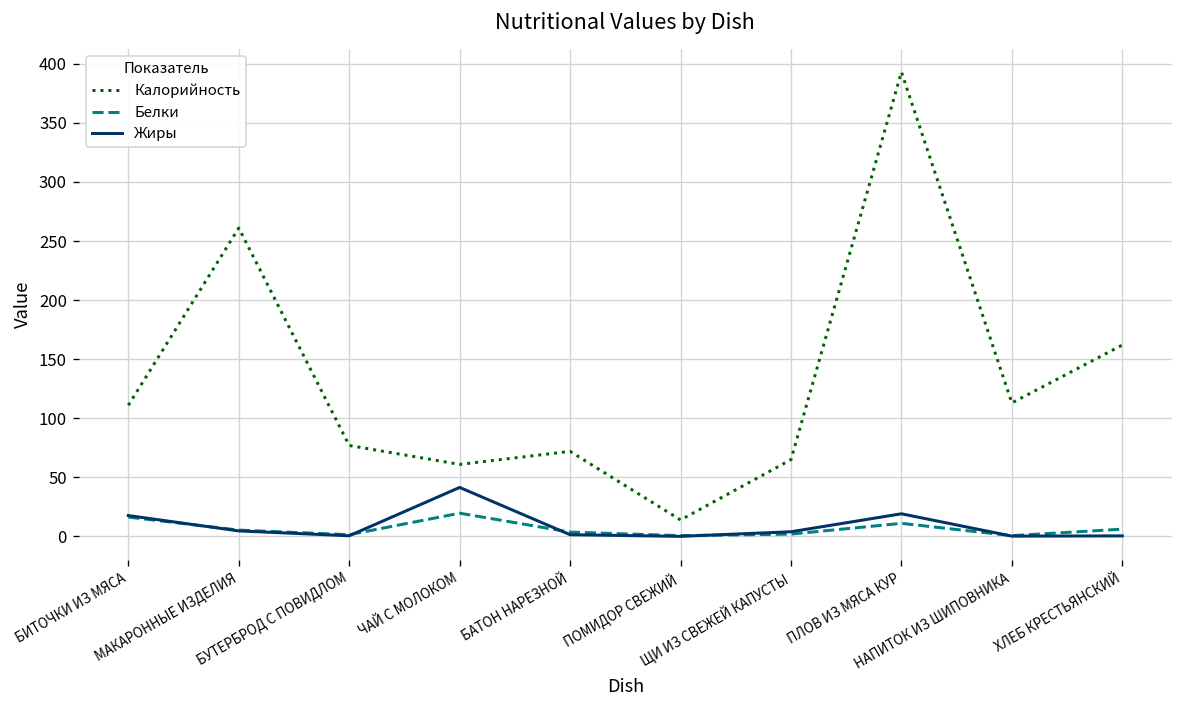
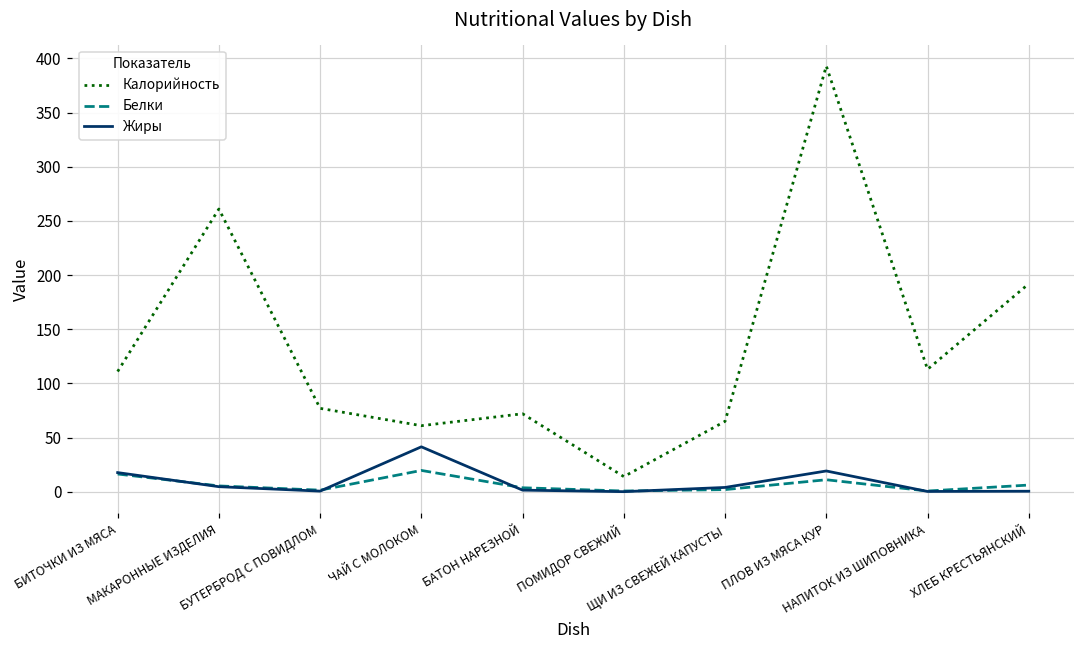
  {
    "Калорийность": {
      "БИТОЧКИ ИЗ МЯСА": 110,
      "МАКАРОННЫЕ ИЗДЕЛИЯ": 260,
      "БУТЕРБРОД С ПОВИДЛОМ": 80,
      "ЧАЙ С МОЛОКОМ": 60,
      "БАТОН НАРЕЗНОЙ": 70,
      "ПОМИДОР СВЕЖИЙ": 10,
      "ЩИ ИЗ СВЕЖЕЙ КАПУСТЫ": 70,
      "ПЛОВ ИЗ МЯСА КУР": 390,
      "НАПИТОК ИЗ ШИПОВНИКА": 110,
-     "ХЛЕБ КРЕСТЬЯНСКИЙ": 160
+     "ХЛЕБ КРЕСТЬЯНСКИЙ": 190
    },
    "Белки": {
      "ЧАЙ С МОЛОКОМ": 20,
      "ПЛОВ ИЗ МЯСА КУР": 10,
      "ХЛЕБ КРЕСТЬЯНСКИЙ": 10
    },
    "Жиры": {
      "ЧАЙ С МОЛОКОМ": 40,
      "ПЛОВ ИЗ МЯСА КУР": 20,
      "ХЛЕБ КРЕСТЬЯНСКИЙ": 0
    }
  }
